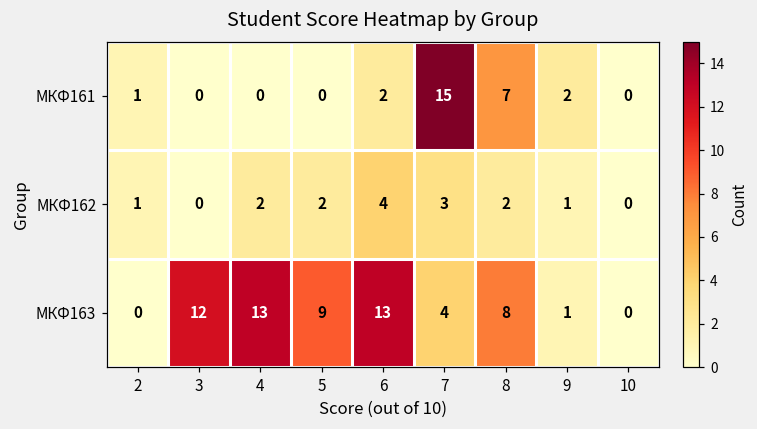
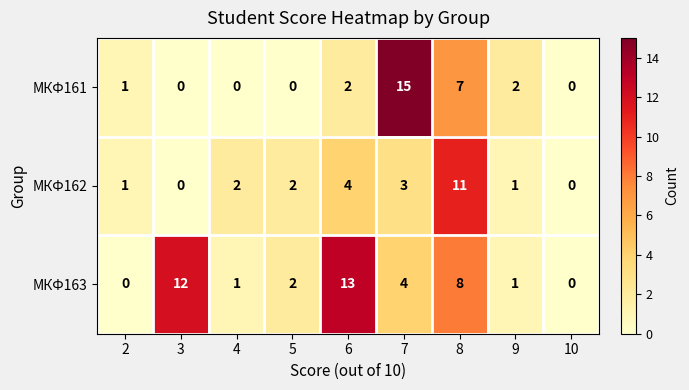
  {
    "МКФ161": {
      "2": 1,
      "3": 0,
      "4": 0,
      "5": 0,
      "6": 2,
      "7": 15,
      "8": 7,
      "9": 2,
      "10": 0
    },
    "МКФ162": {
      "2": 1,
      "3": 0,
      "4": 2,
      "5": 2,
      "6": 4,
      "7": 3,
-     "8": 2,
+     "8": 11,
      "9": 1,
      "10": 0
    },
    "МКФ163": {
      "2": 0,
      "3": 12,
-     "4": 13,
-     "5": 9,
+     "4": 1,
+     "5": 2,
      "6": 13,
      "7": 4,
      "8": 8,
      "9": 1,
      "10": 0
    }
  }
